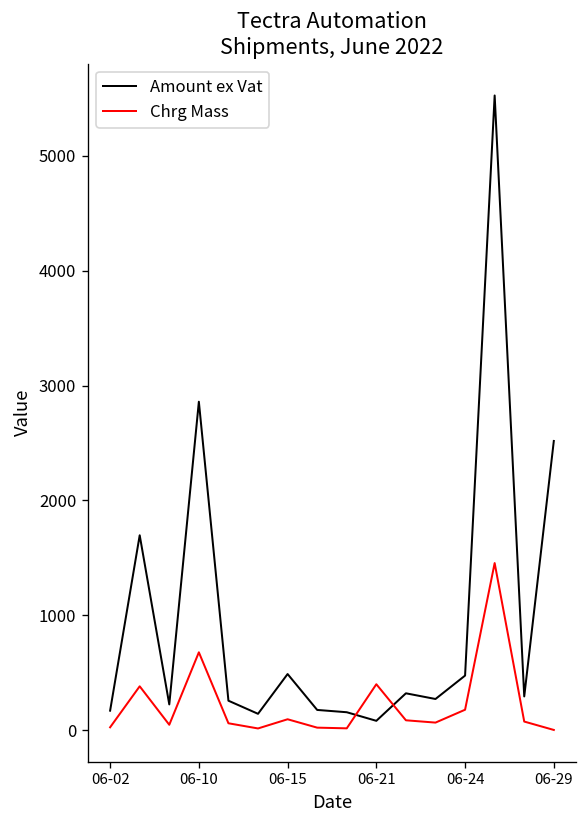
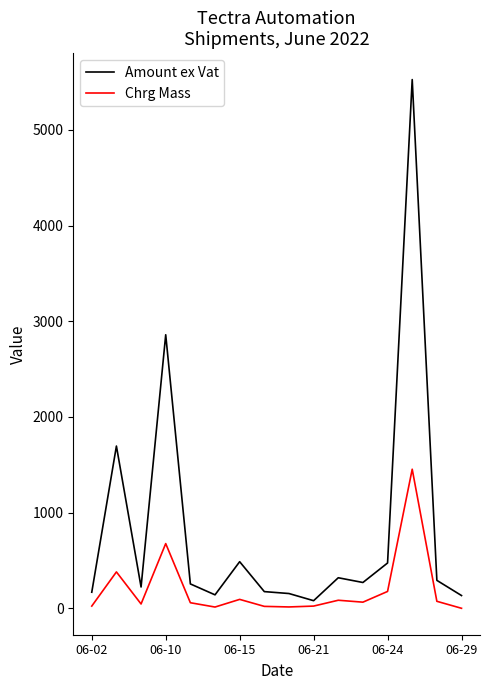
  {
    "Amount ex Vat": {
      "06-02": 200,
      "06-10": 2900,
      "06-15": 500,
      "06-21": 100,
      "06-24": 500,
-     "06-29": 2500
+     "06-29": 100
    },
    "Chrg Mass": {
      "06-02": 0,
      "06-10": 700,
      "06-15": 100,
-     "06-21": 400,
+     "06-21": 0,
      "06-24": 200,
      "06-29": 0
    }
  }
